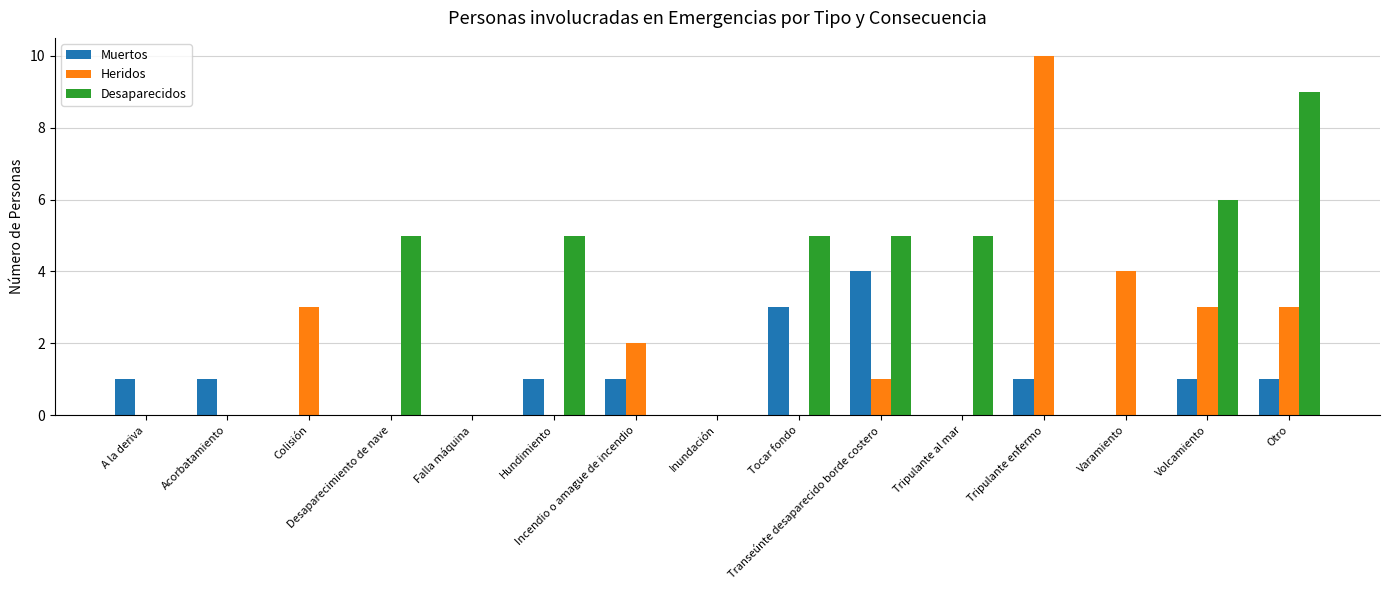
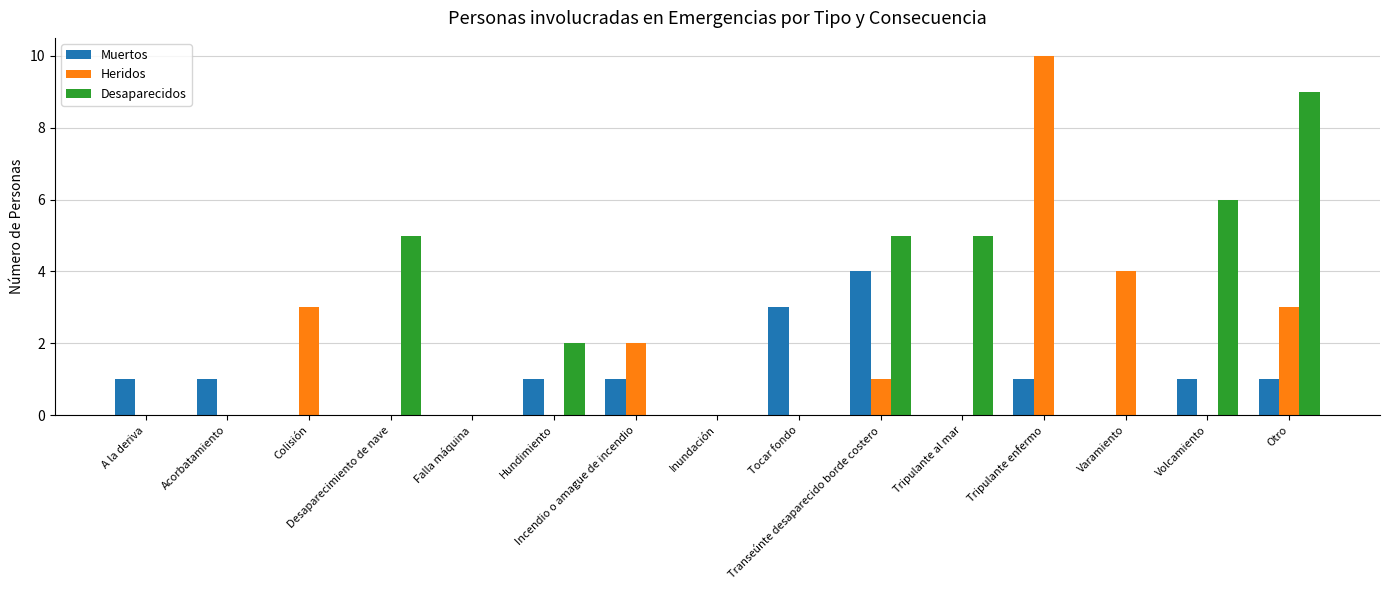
  {
    "Muertos": {
      "A la deriva": 1,
      "Acorbatamiento": 1,
      "Colisión": 0,
      "Desaparecimiento de nave": 0,
      "Falla máquina": 0,
      "Hundimiento": 1,
      "Incendio o amague de incendio": 1,
      "Inundación": 0,
      "Tocar fondo": 3,
      "Transeúnte desaparecido borde costero": 4,
      "Tripulante al mar": 0,
      "Tripulante enfermo": 1,
      "Varamiento": 0,
      "Volcamiento": 1,
      "Otro": 1
    },
    "Heridos": {
      "A la deriva": 0,
      "Acorbatamiento": 0,
      "Colisión": 3,
      "Desaparecimiento de nave": 0,
      "Falla máquina": 0,
      "Hundimiento": 0,
      "Incendio o amague de incendio": 2,
      "Inundación": 0,
      "Tocar fondo": 0,
      "Transeúnte desaparecido borde costero": 1,
      "Tripulante al mar": 0,
      "Tripulante enfermo": 10,
      "Varamiento": 4,
-     "Volcamiento": 3,
+     "Volcamiento": 0,
      "Otro": 3
    },
    "Desaparecidos": {
      "A la deriva": 0,
      "Acorbatamiento": 0,
      "Colisión": 0,
      "Desaparecimiento de nave": 5,
      "Falla máquina": 0,
-     "Hundimiento": 5,
+     "Hundimiento": 2,
      "Incendio o amague de incendio": 0,
      "Inundación": 0,
-     "Tocar fondo": 5,
+     "Tocar fondo": 0,
      "Transeúnte desaparecido borde costero": 5,
      "Tripulante al mar": 5,
      "Tripulante enfermo": 0,
      "Varamiento": 0,
      "Volcamiento": 6,
      "Otro": 9
    }
  }
